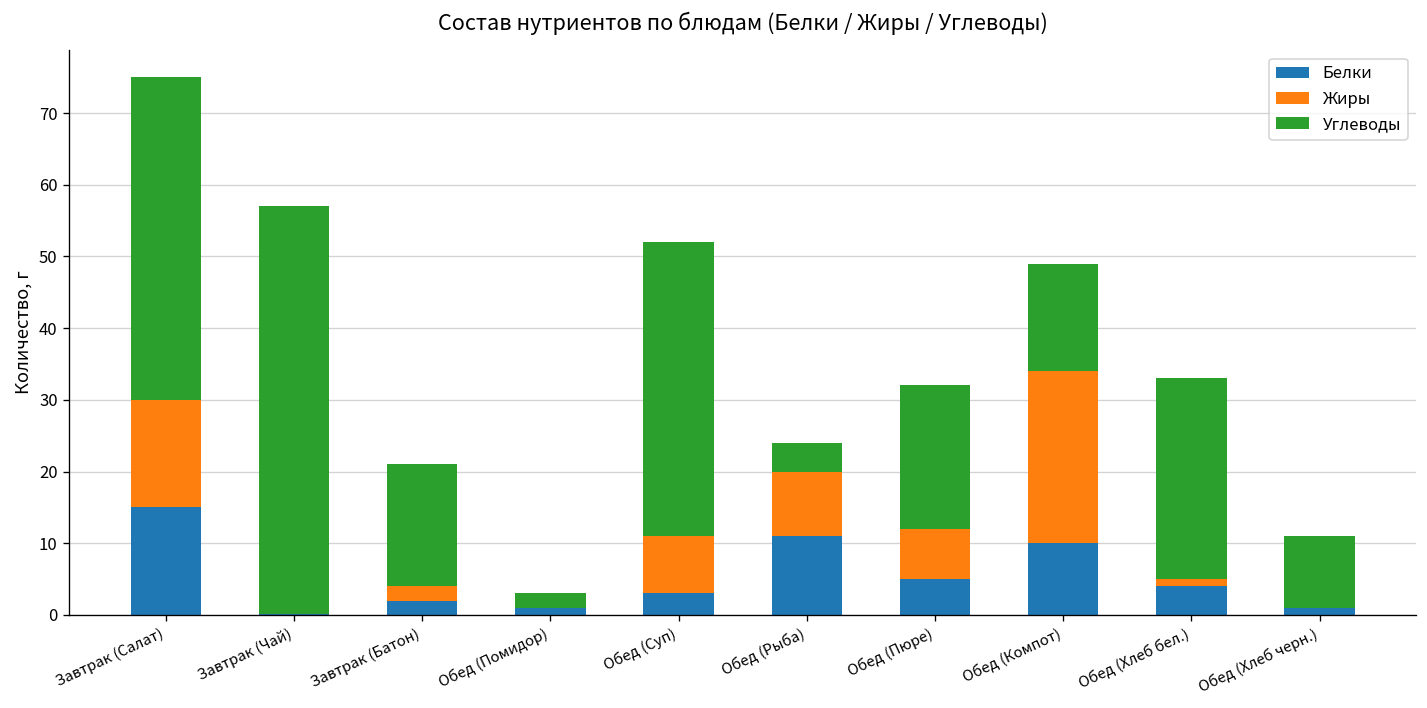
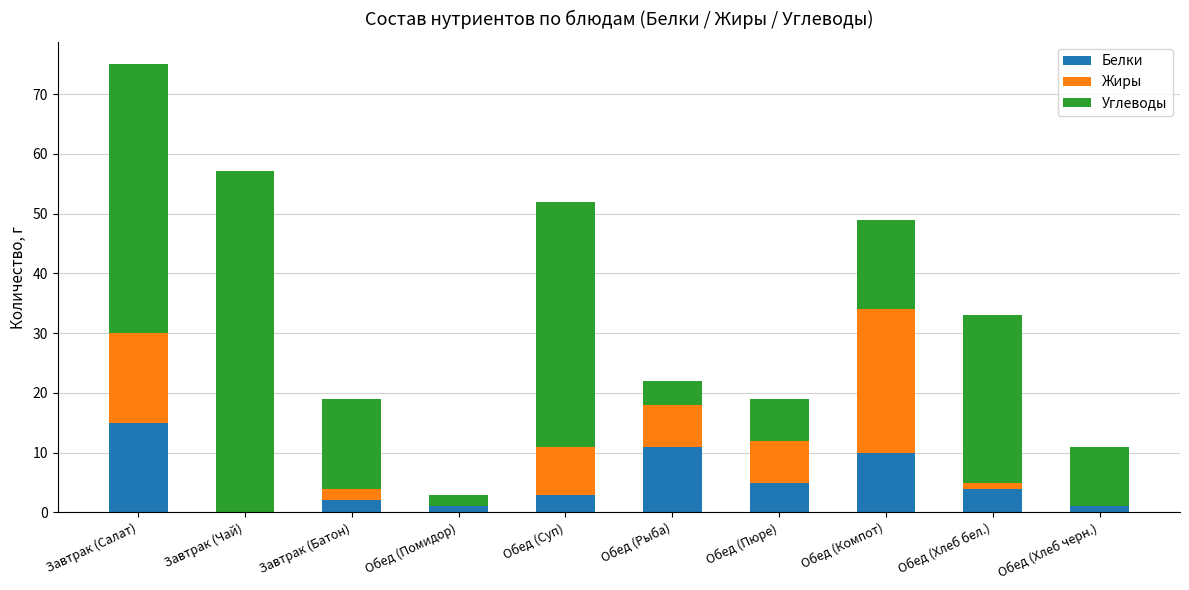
  {
    "Белки": {
      "Завтрак (Салат)": 15,
      "Завтрак (Батон)": 2,
      "Обед (Помидор)": 1,
      "Обед (Суп)": 3,
      "Обед (Рыба)": 11,
      "Обед (Пюре)": 5,
      "Обед (Компот)": 10,
      "Обед (Хлеб бел.)": 4,
      "Обед (Хлеб черн.)": 1
    },
    "Жиры": {
      "Завтрак (Салат)": 15,
      "Завтрак (Чай)": 0,
      "Завтрак (Батон)": 2,
      "Обед (Помидор)": 0,
      "Обед (Суп)": 8,
-     "Обед (Рыба)": 9,
+     "Обед (Рыба)": 7,
      "Обед (Пюре)": 7,
      "Обед (Компот)": 24,
      "Обед (Хлеб бел.)": 1,
      "Обед (Хлеб черн.)": 0
    },
    "Углеводы": {
      "Завтрак (Салат)": 45,
      "Завтрак (Чай)": 57,
-     "Завтрак (Батон)": 17,
+     "Завтрак (Батон)": 15,
      "Обед (Помидор)": 2,
      "Обед (Суп)": 41,
      "Обед (Рыба)": 4,
-     "Обед (Пюре)": 20,
+     "Обед (Пюре)": 7,
      "Обед (Компот)": 15,
      "Обед (Хлеб бел.)": 28,
      "Обед (Хлеб черн.)": 10
    }
  }
